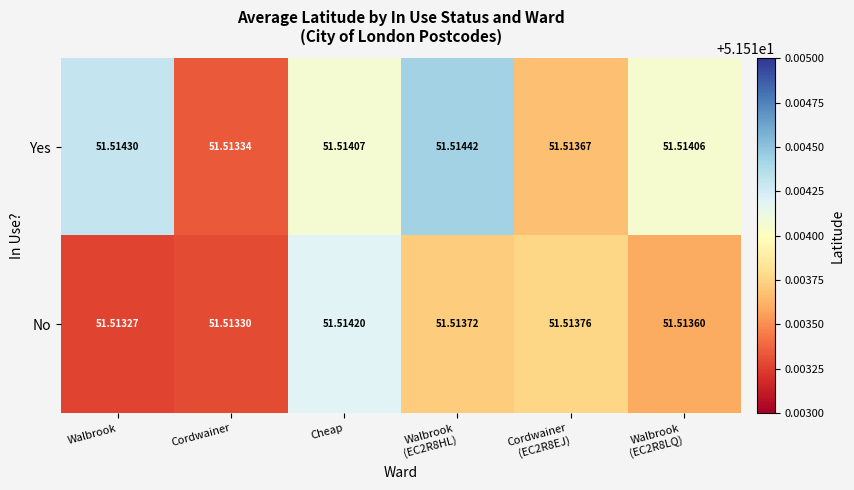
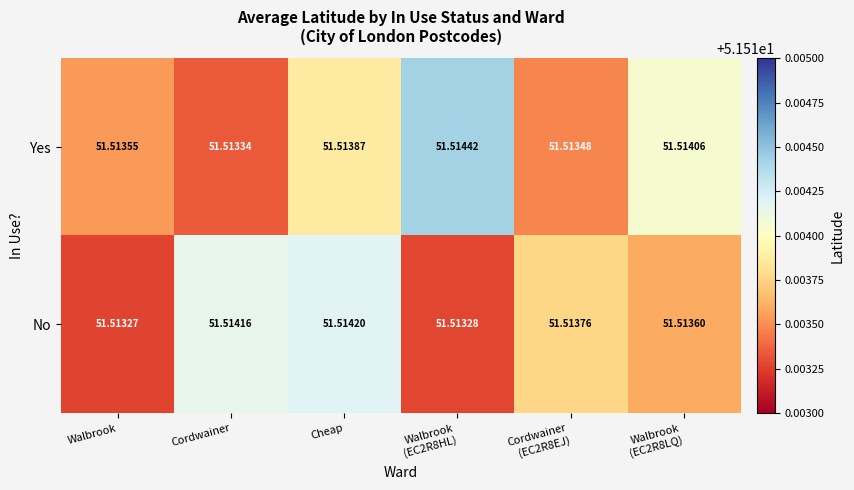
  {
    "Yes": {
-     "Walbrook": 51.51430,
+     "Walbrook": 51.51355,
      "Cordwainer": 51.51334,
-     "Cheap": 51.51407,
+     "Cheap": 51.51387,
      "Walbrook (EC2R8HL)": 51.51442,
-     "Cordwainer (EC2R8EJ)": 51.51367,
+     "Cordwainer (EC2R8EJ)": 51.51348,
      "Walbrook (EC2R8LQ)": 51.51406
    },
    "No": {
      "Walbrook": 51.51327,
-     "Cordwainer": 51.51330,
+     "Cordwainer": 51.51416,
      "Cheap": 51.51420,
-     "Walbrook (EC2R8HL)": 51.51372,
+     "Walbrook (EC2R8HL)": 51.51328,
      "Cordwainer (EC2R8EJ)": 51.51376,
      "Walbrook (EC2R8LQ)": 51.51360
    }
  }
